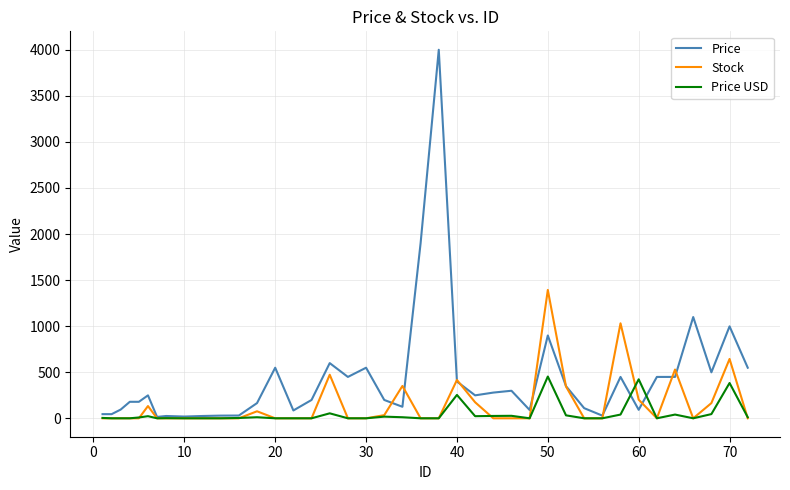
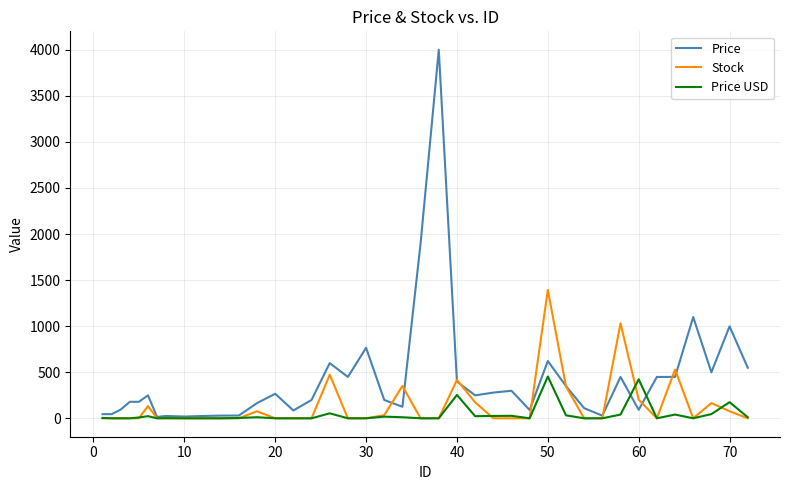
  {
    "Price": {
-     "20": 500,
-     "30": 500,
-     "50": 900,
+     "20": 300,
+     "30": 800,
+     "50": 600,
      "60": 100,
      "70": 1000
    },
    "Stock": {
      "50": 1400,
      "60": 200,
-     "70": 600
+     "70": 100
    },
    "Price USD": {
      "40": 300,
      "50": 500,
      "60": 400,
-     "70": 400
+     "70": 200
    }
  }
